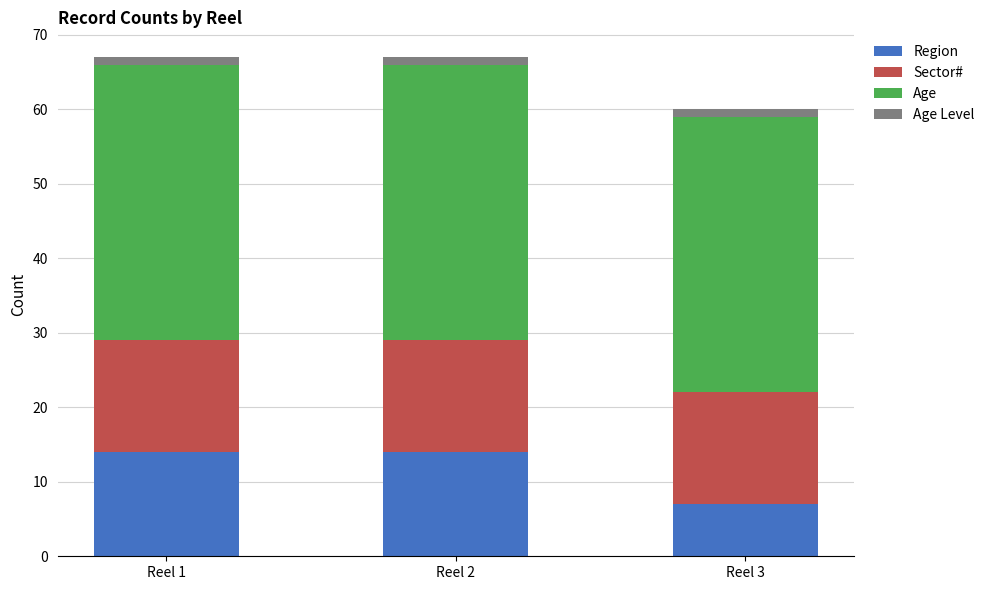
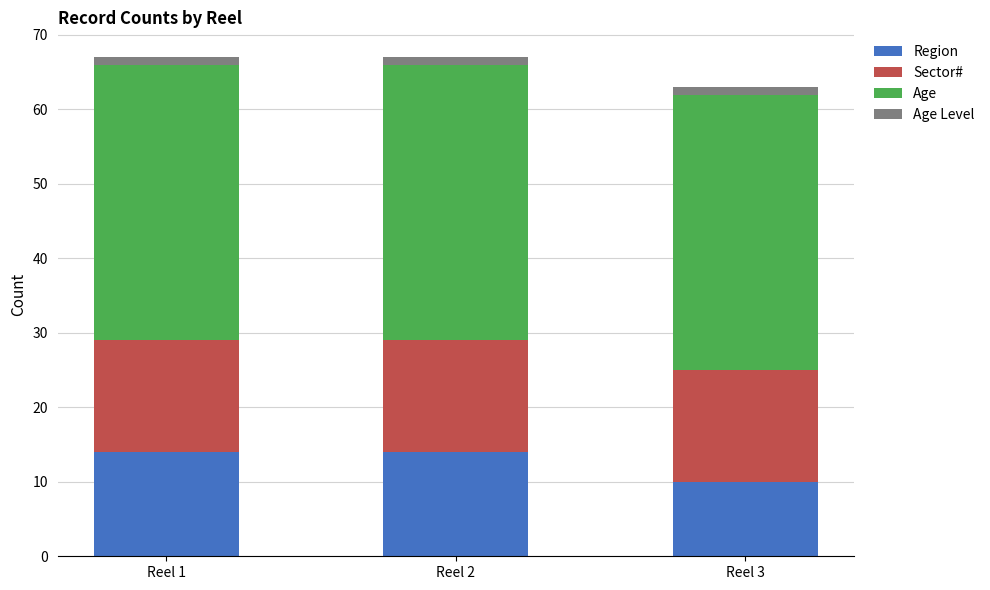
  {
    "Region": {
      "Reel 1": 14,
      "Reel 2": 14,
-     "Reel 3": 7
+     "Reel 3": 10
    },
    "Sector#": {
      "Reel 1": 15,
      "Reel 2": 15,
      "Reel 3": 15
    },
    "Age": {
      "Reel 1": 37,
      "Reel 2": 37,
      "Reel 3": 37
    },
    "Age Level": {
      "Reel 1": 1,
      "Reel 2": 1,
      "Reel 3": 1
    }
  }
